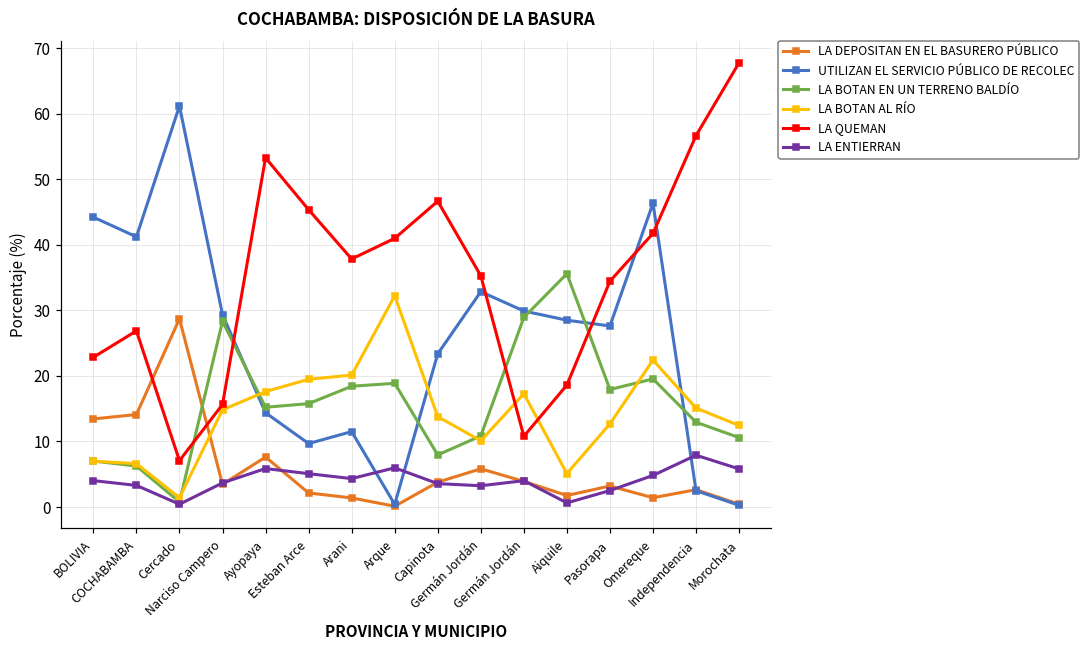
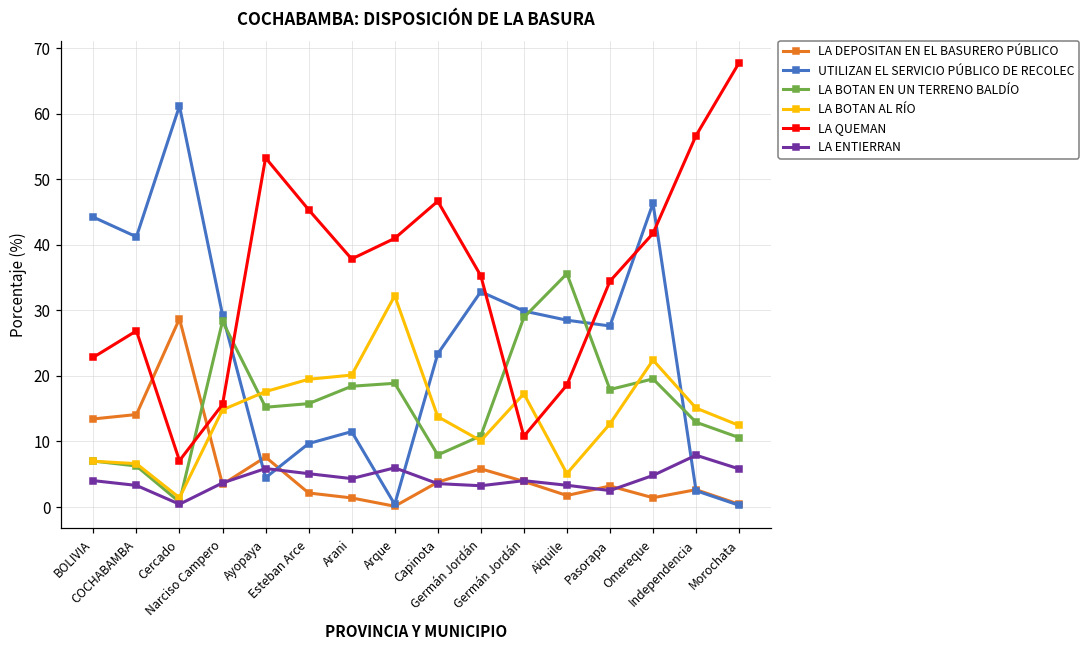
  {
    "LA DEPOSITAN EN EL BASURERO PÚBLICO": {
      "BOLIVIA": 13,
      "COCHABAMBA": 14,
      "Cercado": 29,
      "Ayopaya": 8,
      "Esteban Arce": 2,
      "Arani": 1,
      "Aiquile": 2,
      "Pasorapa": 3,
      "Omereque": 1
    },
    "UTILIZAN EL SERVICIO PÚBLICO DE RECOLEC": {
      "BOLIVIA": 44,
      "COCHABAMBA": 41,
      "Cercado": 61,
      "Narciso Campero": 29,
-     "Ayopaya": 14,
+     "Ayopaya": 4,
      "Esteban Arce": 10,
      "Arani": 12,
      "Capinota": 23,
      "Aiquile": 28,
      "Pasorapa": 28,
      "Omereque": 46
    },
    "LA BOTAN EN UN TERRENO BALDÍO": {
      "Narciso Campero": 28,
      "Ayopaya": 15,
      "Esteban Arce": 16,
      "Arani": 18,
      "Arque": 19,
      "Capinota": 8,
      "Aiquile": 36,
      "Pasorapa": 18,
      "Omereque": 20,
      "Independencia": 13,
      "Morochata": 11
    },
    "LA BOTAN AL RÍO": {
      "Cercado": 1,
      "Narciso Campero": 15,
      "Ayopaya": 18,
      "Esteban Arce": 19,
      "Arani": 20,
      "Arque": 32,
      "Capinota": 14,
      "Aiquile": 5,
      "Pasorapa": 13,
      "Omereque": 22,
      "Independencia": 15,
      "Morochata": 12
    },
    "LA QUEMAN": {
      "BOLIVIA": 23,
      "COCHABAMBA": 27,
      "Cercado": 7,
      "Narciso Campero": 16,
      "Ayopaya": 53,
      "Esteban Arce": 45,
      "Arani": 38,
      "Arque": 41,
      "Capinota": 47,
      "Aiquile": 19,
      "Pasorapa": 34,
      "Omereque": 42,
      "Independencia": 57,
      "Morochata": 68
    },
    "LA ENTIERRAN": {
      "BOLIVIA": 4,
      "COCHABAMBA": 3,
      "Ayopaya": 6,
      "Esteban Arce": 5,
      "Arani": 4,
      "Arque": 6,
-     "Aiquile": 1,
+     "Aiquile": 3,
      "Pasorapa": 3,
      "Omereque": 5,
      "Independencia": 8,
      "Morochata": 6
    }
  }
